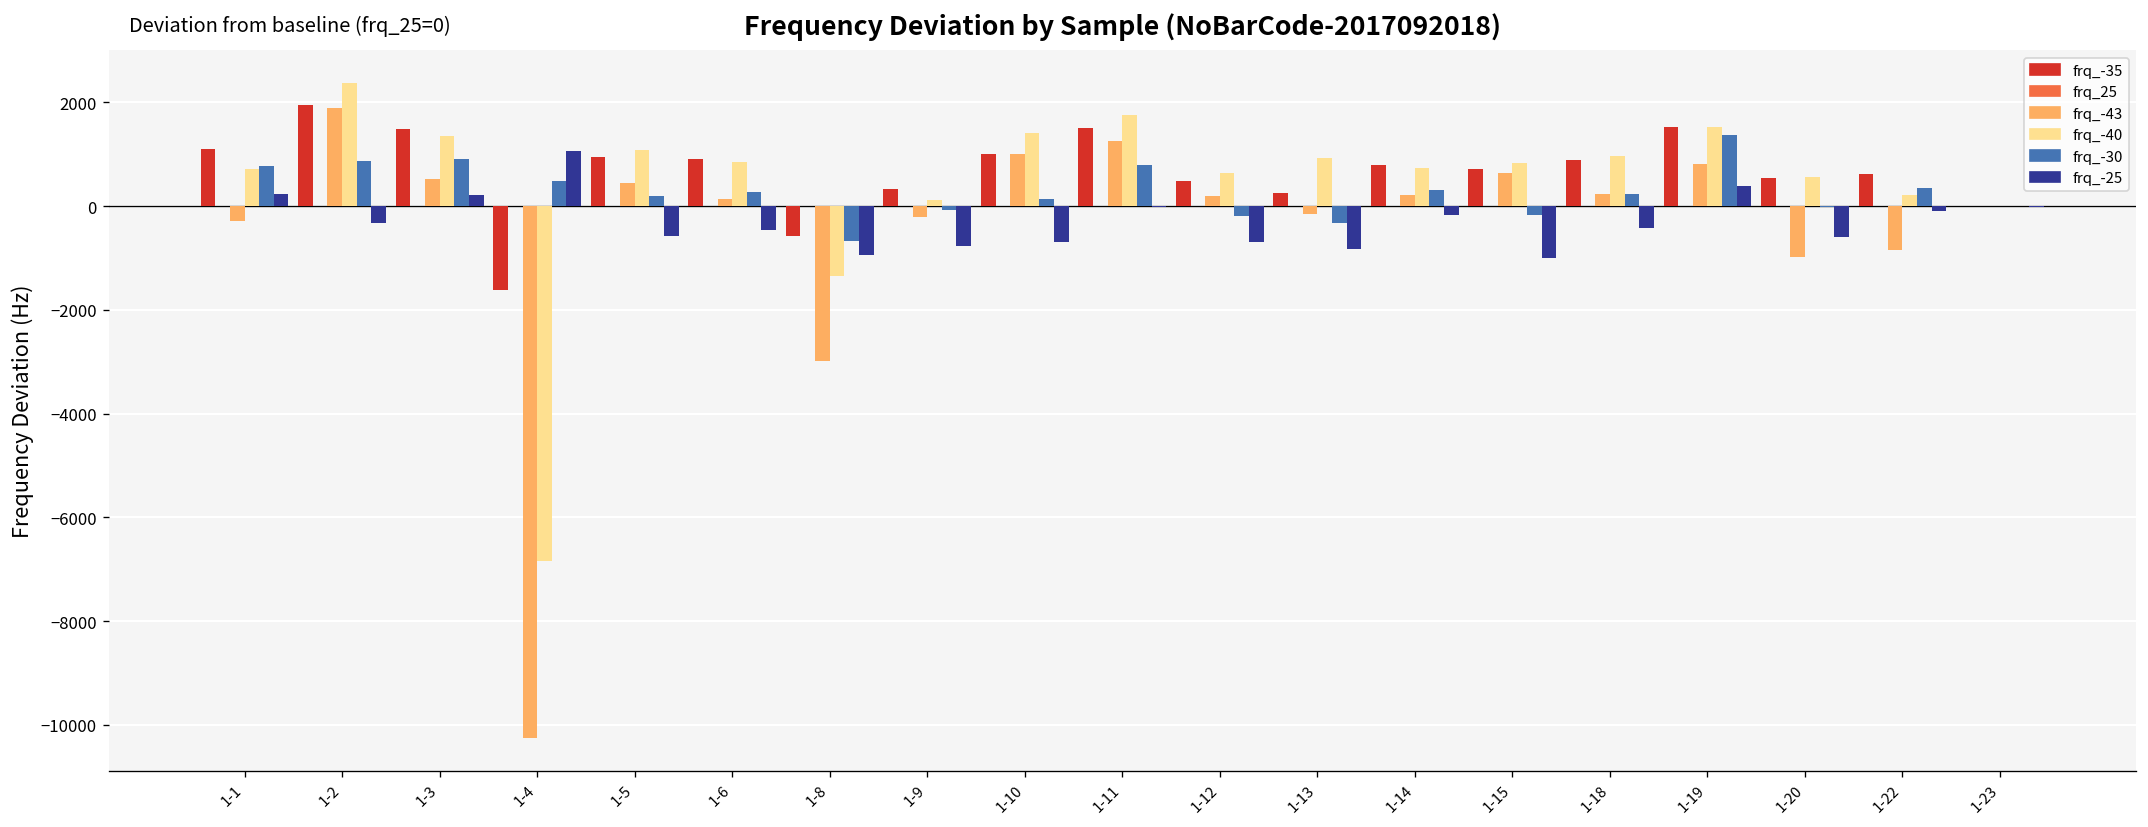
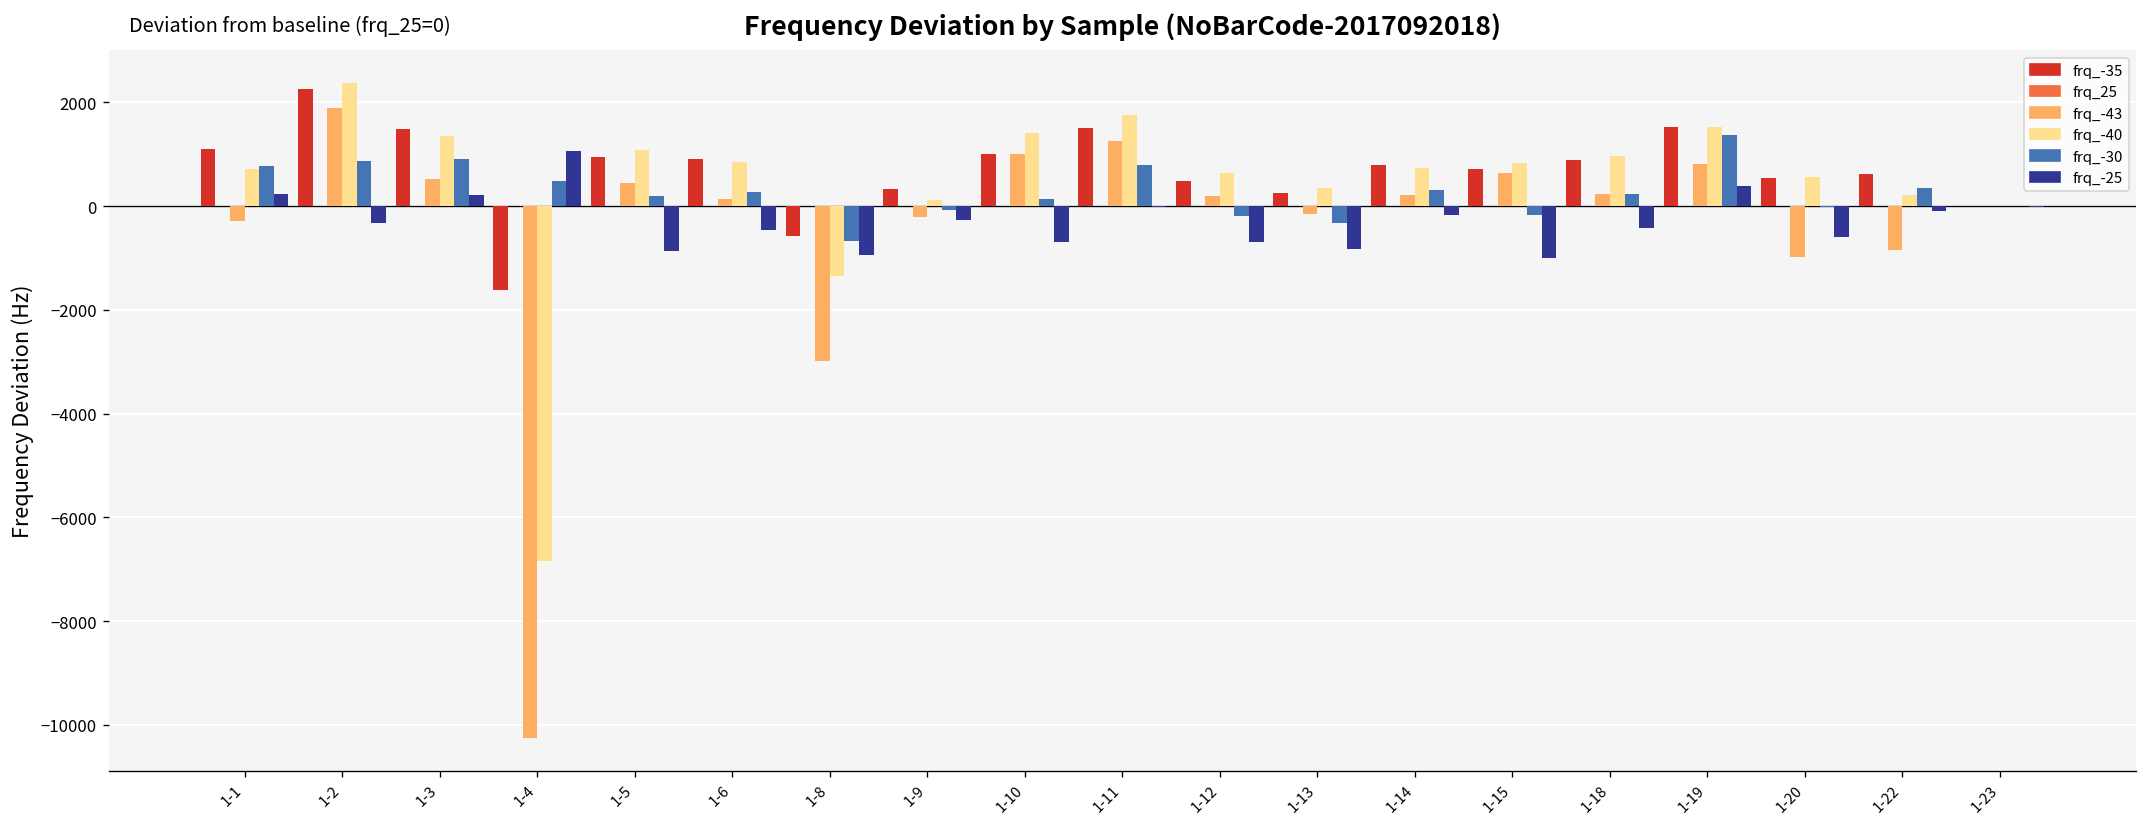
  {
    "frq_-35": {
      "1-1": 1100,
-     "1-2": 2000,
+     "1-2": 2300,
      "1-3": 1500,
      "1-4": -1600,
      "1-5": 900,
      "1-6": 900,
      "1-8": -600,
      "1-9": 300,
      "1-10": 1000,
      "1-11": 1500,
      "1-12": 500,
      "1-13": 200,
      "1-14": 800,
      "1-15": 700,
      "1-18": 900,
      "1-19": 1500,
      "1-20": 500,
      "1-22": 600
    },
    "frq_25": {
      "1-1": 0,
      "1-2": 0,
      "1-3": 0,
      "1-4": 0,
      "1-5": 0,
      "1-6": 0,
      "1-8": 0,
      "1-9": 0,
      "1-10": 0,
      "1-11": 0,
      "1-12": 0,
      "1-13": 0,
      "1-14": 0,
      "1-15": 0,
      "1-18": 0,
      "1-19": 0,
      "1-20": 0,
      "1-22": 0,
      "1-23": 0
    },
    "frq_-43": {
      "1-1": -300,
      "1-2": 1900,
      "1-3": 500,
      "1-4": -10300,
      "1-5": 400,
      "1-6": 100,
      "1-8": -3000,
      "1-9": -200,
      "1-10": 1000,
      "1-11": 1300,
      "1-12": 200,
      "1-13": -200,
      "1-14": 200,
      "1-15": 600,
      "1-18": 200,
      "1-19": 800,
      "1-20": -1000,
      "1-22": -800
    },
    "frq_-40": {
      "1-1": 700,
      "1-2": 2400,
      "1-3": 1400,
      "1-4": -6800,
      "1-5": 1100,
      "1-6": 900,
      "1-8": -1400,
      "1-9": 100,
      "1-10": 1400,
      "1-11": 1800,
      "1-12": 600,
-     "1-13": 900,
+     "1-13": 300,
      "1-14": 700,
      "1-15": 800,
      "1-18": 1000,
      "1-19": 1500,
      "1-20": 600,
      "1-22": 200
    },
    "frq_-30": {
      "1-1": 800,
      "1-2": 900,
      "1-3": 900,
      "1-4": 500,
      "1-5": 200,
      "1-6": 300,
      "1-8": -700,
      "1-9": -100,
      "1-10": 100,
      "1-11": 800,
      "1-12": -200,
      "1-13": -300,
      "1-14": 300,
      "1-15": -200,
      "1-18": 200,
      "1-19": 1400,
      "1-22": 300
    },
    "frq_-25": {
      "1-1": 200,
      "1-2": -300,
      "1-3": 200,
      "1-4": 1100,
-     "1-5": -600,
+     "1-5": -900,
      "1-6": -500,
      "1-8": -900,
-     "1-9": -800,
+     "1-9": -300,
      "1-10": -700,
      "1-12": -700,
      "1-13": -800,
      "1-14": -200,
      "1-15": -1000,
      "1-18": -400,
      "1-19": 400,
      "1-20": -600,
      "1-22": -100
    }
  }
